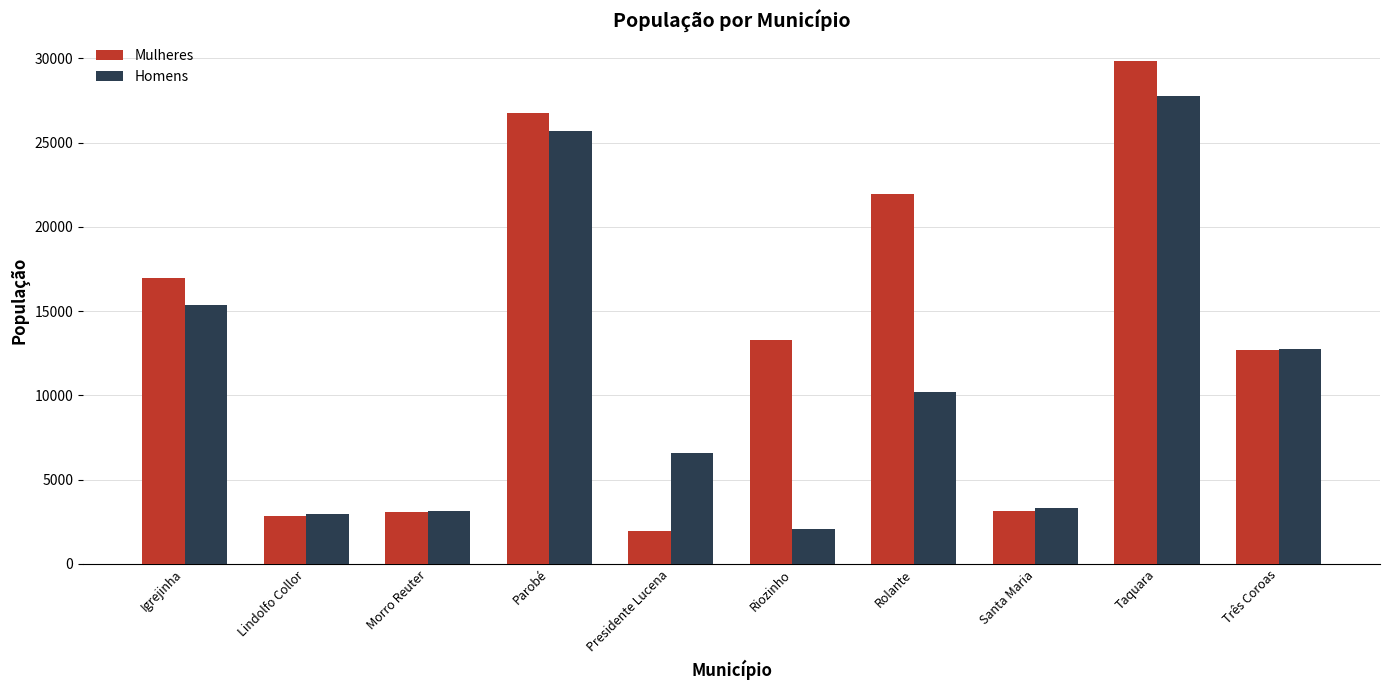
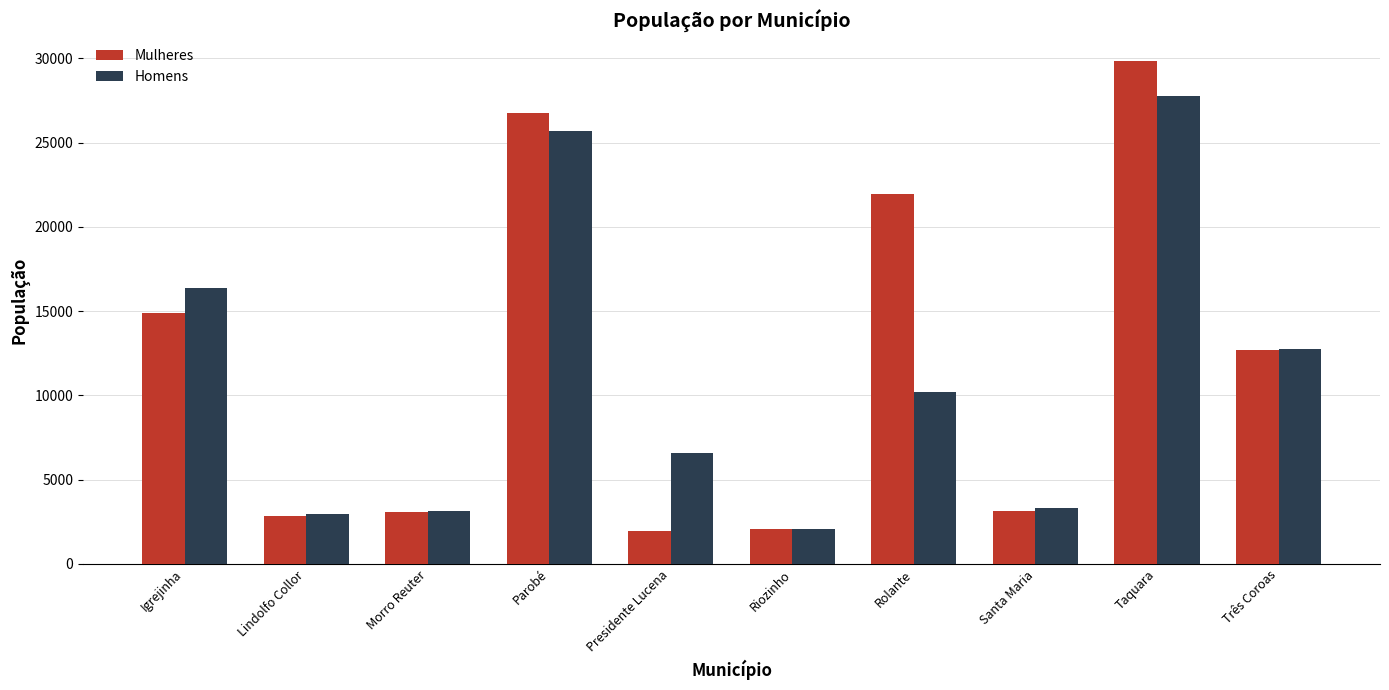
  {
    "Mulheres": {
-     "Igrejinha": 17000,
+     "Igrejinha": 14900,
      "Lindolfo Collor": 2800,
      "Morro Reuter": 3100,
      "Parobé": 26800,
      "Presidente Lucena": 2000,
-     "Riozinho": 13300,
+     "Riozinho": 2100,
      "Rolante": 22000,
      "Santa Maria": 3100,
      "Taquara": 29800,
      "Três Coroas": 12700
    },
    "Homens": {
-     "Igrejinha": 15400,
+     "Igrejinha": 16400,
      "Lindolfo Collor": 3000,
      "Morro Reuter": 3100,
      "Parobé": 25700,
      "Presidente Lucena": 6600,
      "Riozinho": 2100,
      "Rolante": 10200,
      "Santa Maria": 3300,
      "Taquara": 27800,
      "Três Coroas": 12700
    }
  }
